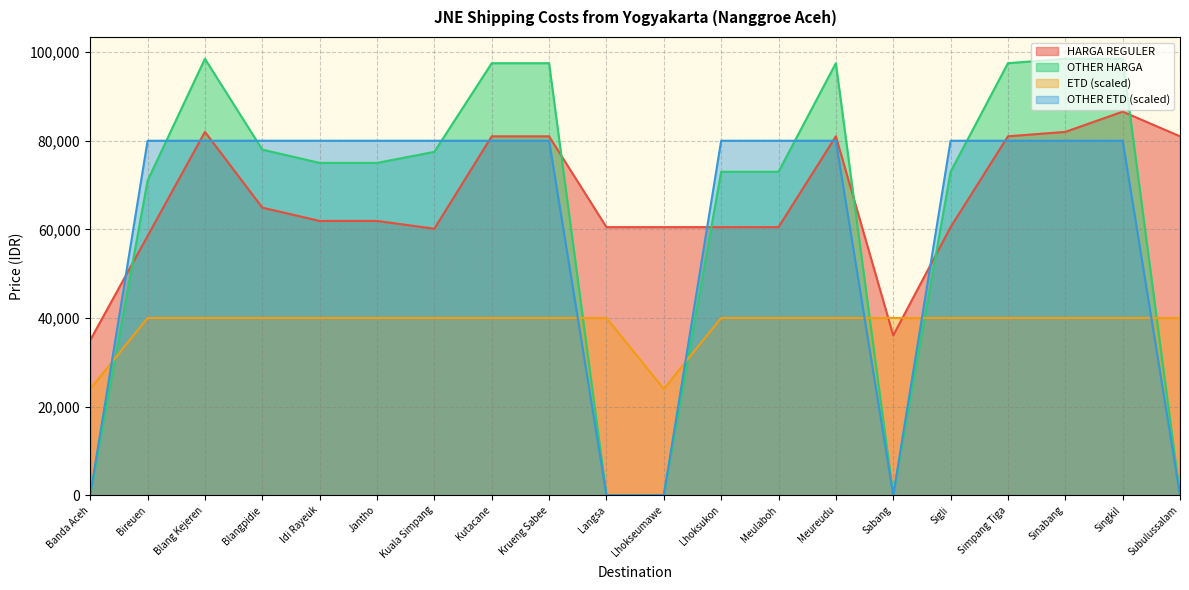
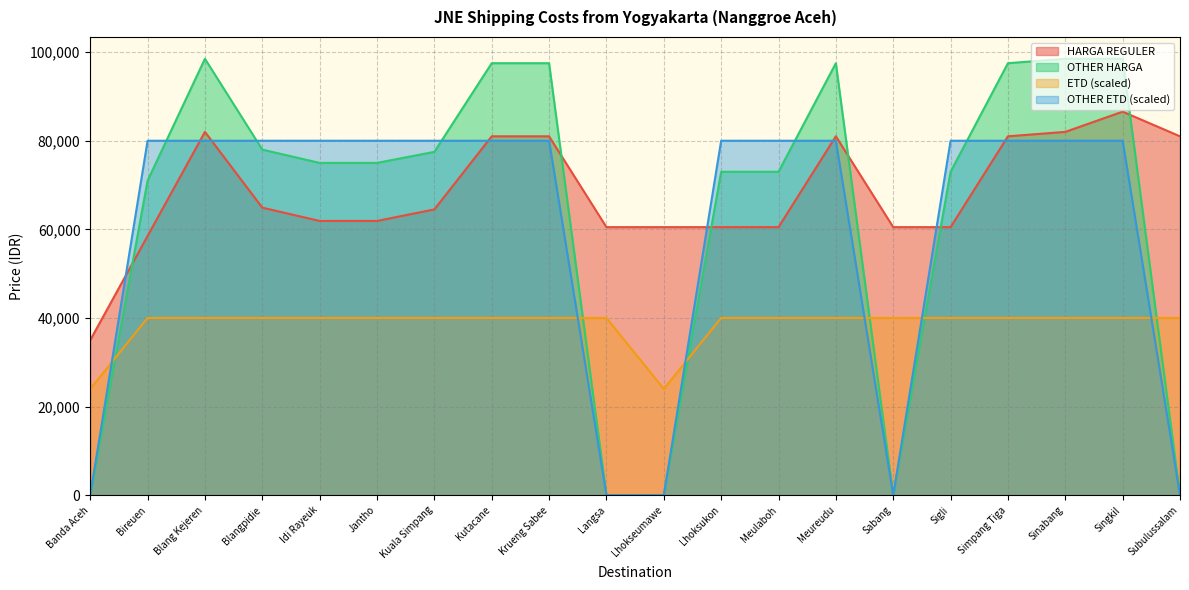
  {
    "HARGA REGULER": {
      "Banda Aceh": "35,000",
      "Bireuen": "59,000",
      "Blang Kejeren": "82,000",
      "Blangpidie": "65,000",
      "Idi Rayeuk": "62,000",
      "Jantho": "62,000",
-     "Kuala Simpang": "60,000",
+     "Kuala Simpang": "65,000",
      "Kutacane": "81,000",
      "Krueng Sabee": "81,000",
      "Langsa": "61,000",
      "Lhokseumawe": "61,000",
      "Lhoksukon": "61,000",
      "Meulaboh": "61,000",
      "Meureudu": "81,000",
-     "Sabang": "36,000",
+     "Sabang": "61,000",
      "Sigli": "61,000",
      "Simpang Tiga": "81,000",
      "Sinabang": "82,000",
      "Singkil": "87,000",
      "Subulussalam": "81,000"
    },
    "OTHER HARGA": {
      "Bireuen": "71,000",
      "Blang Kejeren": "99,000",
      "Blangpidie": "78,000",
      "Idi Rayeuk": "75,000",
      "Jantho": "75,000",
      "Kuala Simpang": "78,000",
      "Kutacane": "98,000",
      "Krueng Sabee": "98,000",
      "Lhoksukon": "73,000",
      "Meulaboh": "73,000",
      "Meureudu": "98,000",
      "Sigli": "73,000",
      "Simpang Tiga": "98,000"
    },
    "ETD (scaled)": {
      "Banda Aceh": "24,000",
      "Bireuen": "40,000",
      "Blang Kejeren": "40,000",
      "Blangpidie": "40,000",
      "Idi Rayeuk": "40,000",
      "Jantho": "40,000",
      "Kuala Simpang": "40,000",
      "Kutacane": "40,000",
      "Krueng Sabee": "40,000",
      "Langsa": "40,000",
      "Lhokseumawe": "24,000",
      "Lhoksukon": "40,000",
      "Meulaboh": "40,000",
      "Meureudu": "40,000",
      "Sabang": "40,000",
      "Sigli": "40,000",
      "Simpang Tiga": "40,000",
      "Sinabang": "40,000",
      "Singkil": "40,000",
      "Subulussalam": "40,000"
    },
    "OTHER ETD (scaled)": {
      "Bireuen": "80,000",
      "Blang Kejeren": "80,000",
      "Blangpidie": "80,000",
      "Idi Rayeuk": "80,000",
      "Jantho": "80,000",
      "Kuala Simpang": "80,000",
      "Kutacane": "80,000",
      "Krueng Sabee": "80,000",
      "Lhoksukon": "80,000",
      "Meulaboh": "80,000",
      "Meureudu": "80,000",
      "Sigli": "80,000",
      "Simpang Tiga": "80,000",
      "Sinabang": "80,000",
      "Singkil": "80,000"
    }
  }
